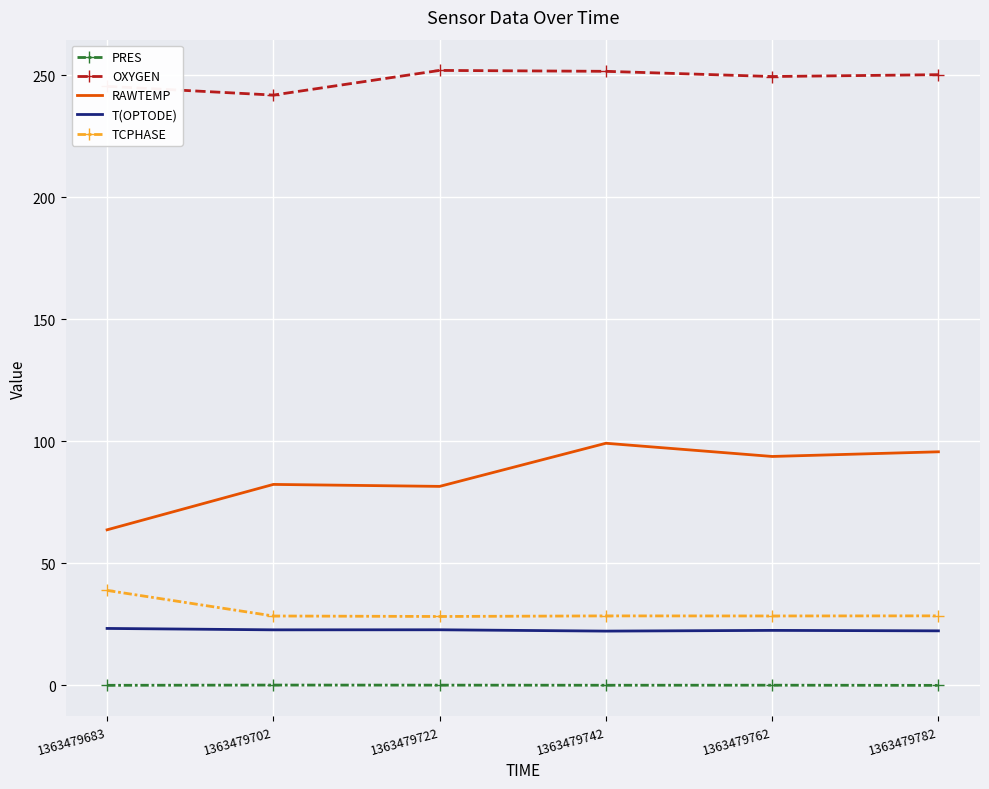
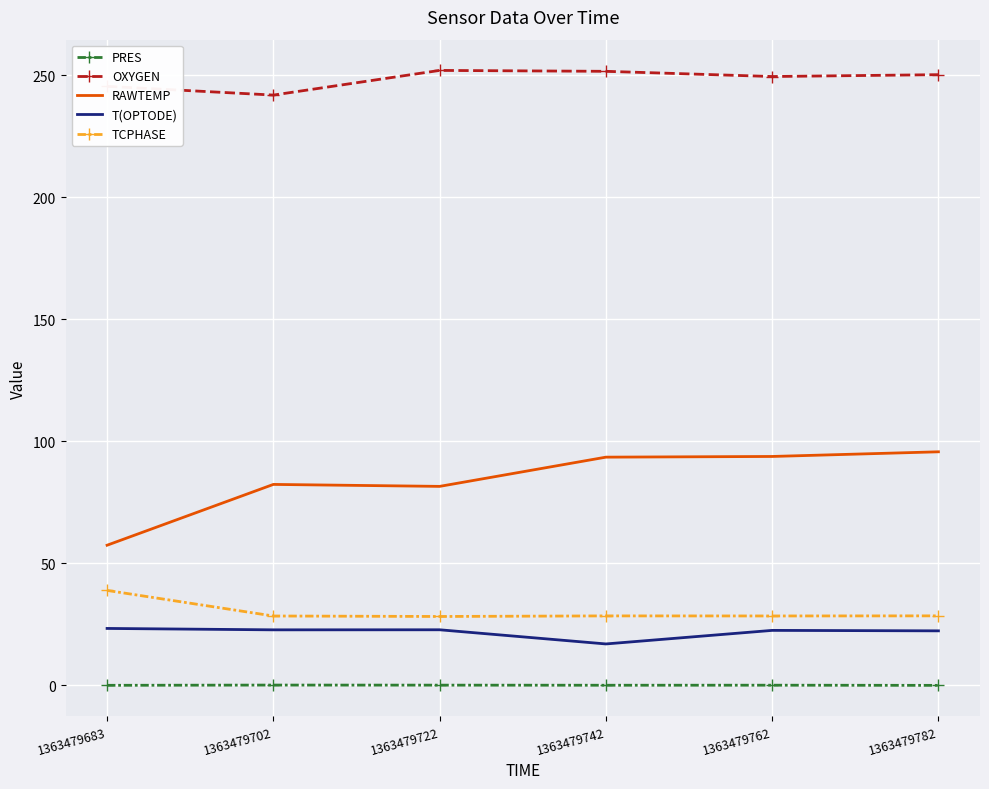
  {
    "PRES": {
      "1363479683": 0,
      "1363479702": 0,
      "1363479722": 0,
      "1363479742": 0,
      "1363479762": 0,
      "1363479782": 0
    },
    "OXYGEN": {
      "1363479702": 242,
      "1363479722": 252,
      "1363479742": 252,
      "1363479762": 250,
      "1363479782": 250
    },
    "RAWTEMP": {
-     "1363479683": 64,
+     "1363479683": 57,
      "1363479702": 82,
      "1363479722": 81,
-     "1363479742": 99,
+     "1363479742": 93,
      "1363479762": 94,
      "1363479782": 96
    },
    "T(OPTODE)": {
      "1363479683": 23,
      "1363479702": 23,
      "1363479722": 23,
-     "1363479742": 22,
+     "1363479742": 17,
      "1363479762": 22,
      "1363479782": 22
    },
    "TCPHASE": {
      "1363479683": 39,
      "1363479702": 28,
      "1363479722": 28,
      "1363479742": 28,
      "1363479762": 28,
      "1363479782": 28
    }
  }
